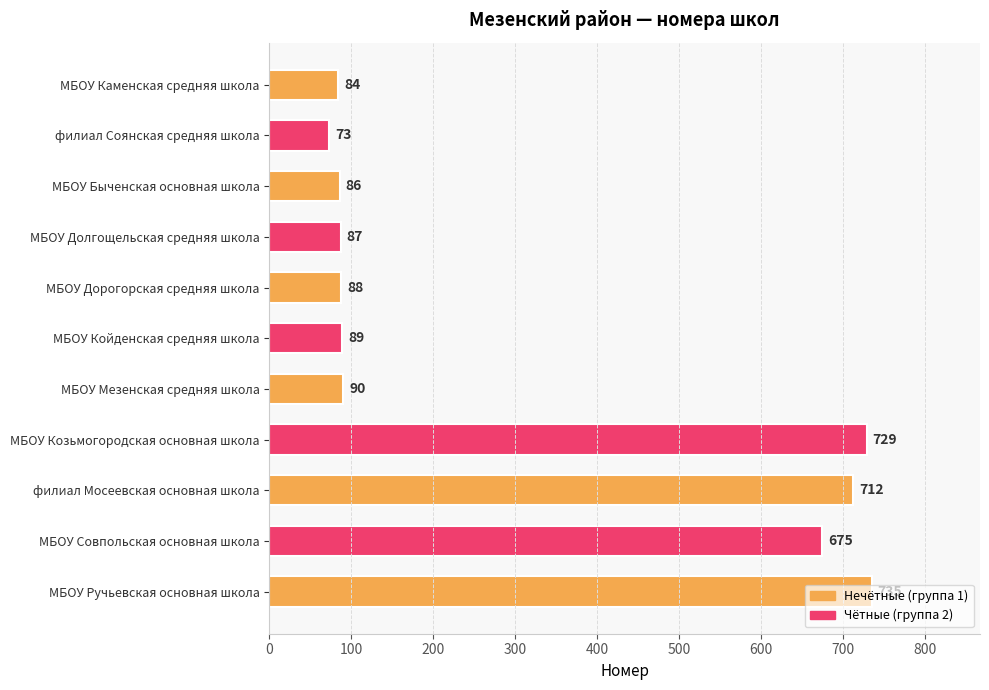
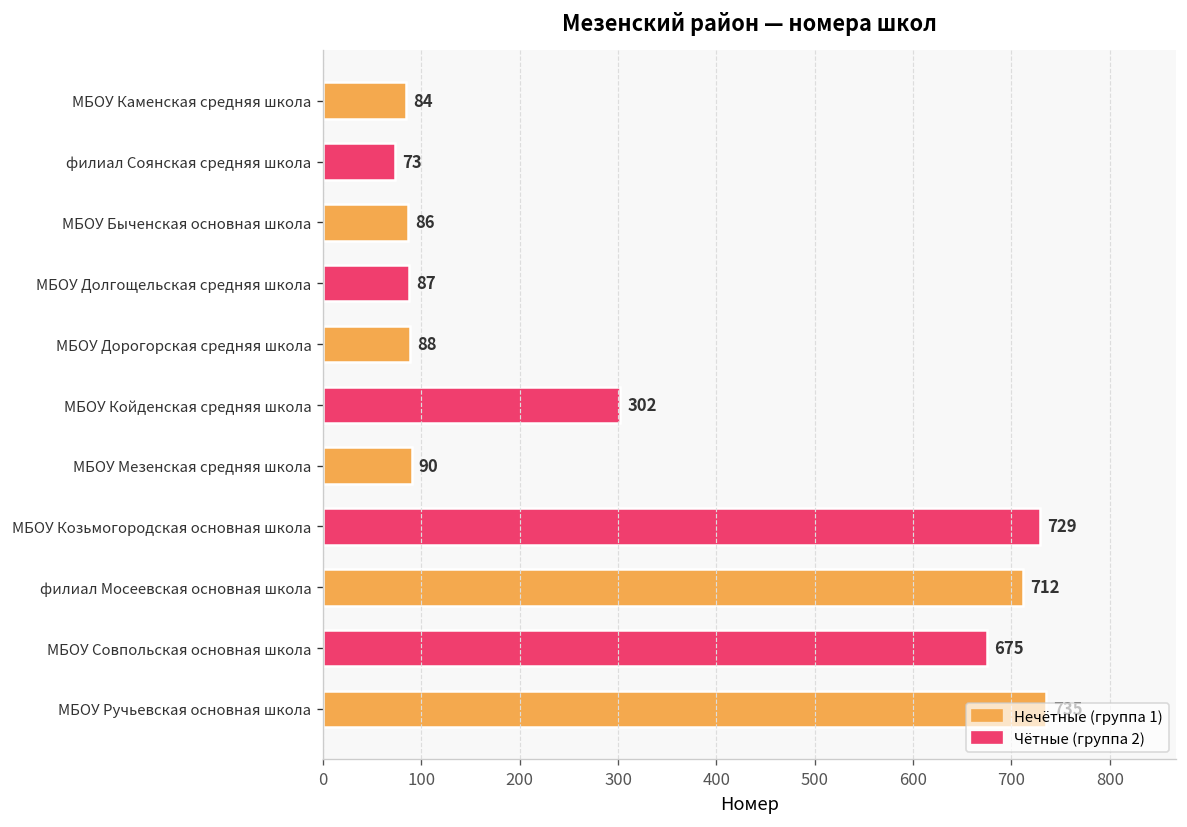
  {
    "МБОУ Каменская средняя школа": 84,
    "филиал Соянская средняя школа": 73,
    "МБОУ Быченская основная школа": 86,
    "МБОУ Долгощельская средняя школа": 87,
    "МБОУ Дорогорская средняя школа": 88,
-   "МБОУ Койденская средняя школа": 89,
+   "МБОУ Койденская средняя школа": 302,
    "МБОУ Мезенская средняя школа": 90,
    "МБОУ Козьмогородская основная школа": 729,
    "филиал Мосеевская основная школа": 712,
    "МБОУ Совпольская основная школа": 675
  }
